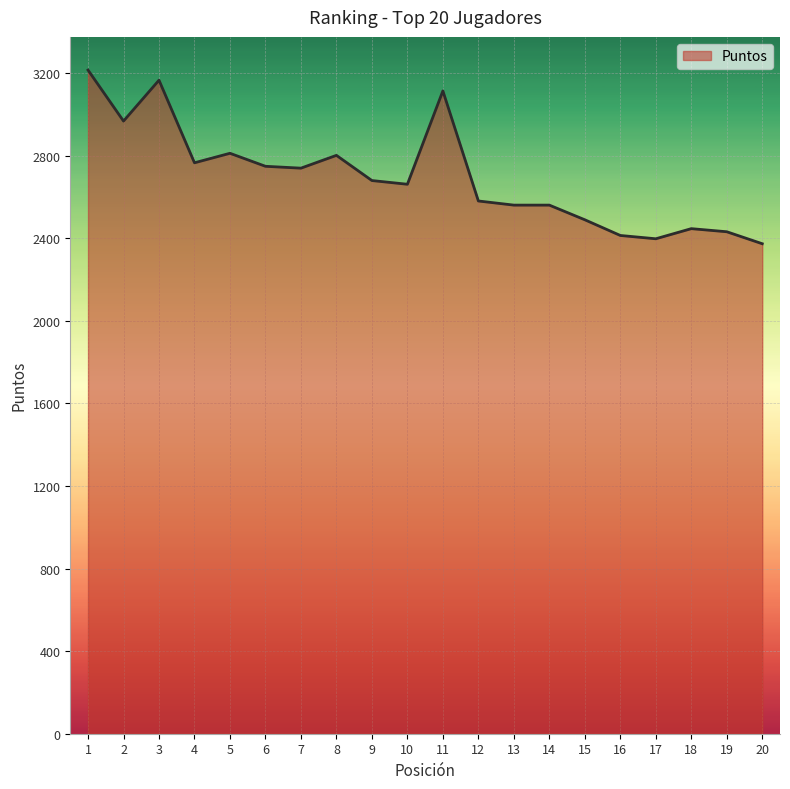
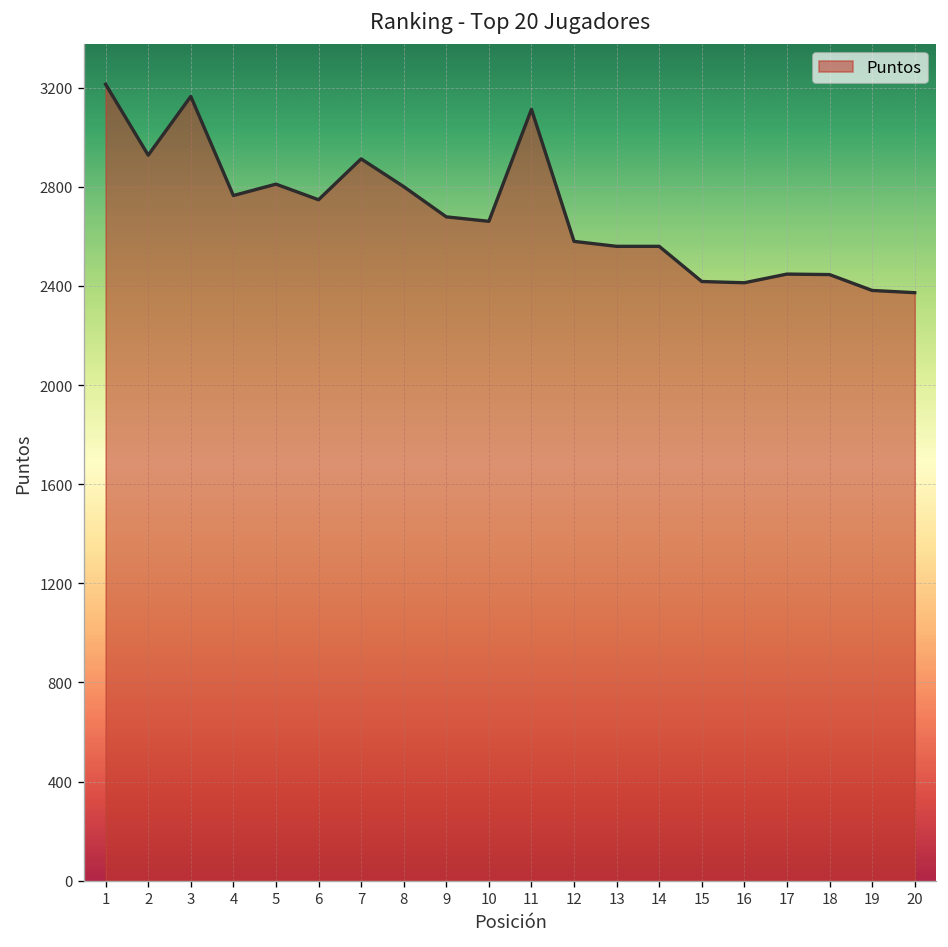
  {
    "1": 3210,
-   "2": 2970,
+   "2": 2930,
    "3": 3170,
    "4": 2770,
    "5": 2810,
    "6": 2750,
-   "7": 2740,
+   "7": 2910,
    "8": 2800,
    "9": 2680,
    "10": 2660,
    "11": 3110,
    "12": 2580,
    "13": 2560,
    "14": 2560,
-   "15": 2490,
+   "15": 2420,
    "16": 2410,
-   "17": 2400,
+   "17": 2450,
    "18": 2450,
-   "19": 2430,
+   "19": 2380,
    "20": 2370
  }
